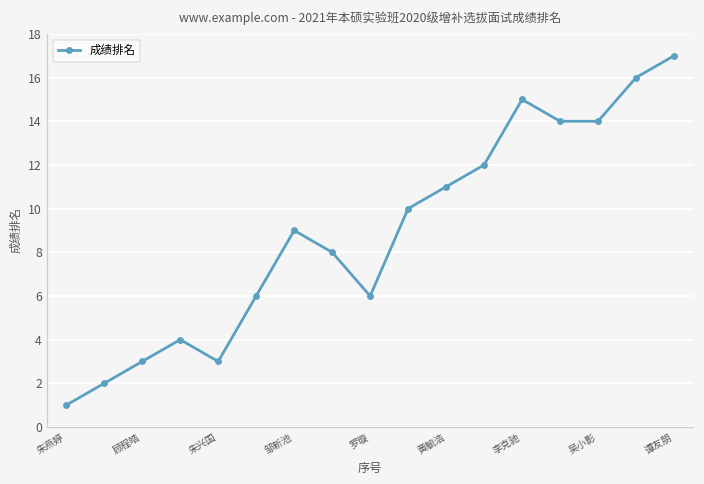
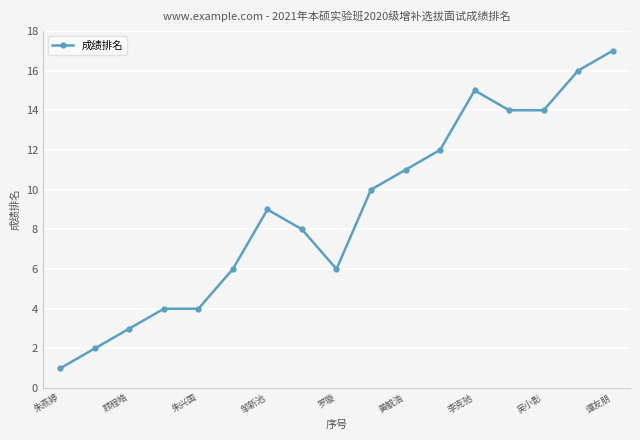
  {
    "朱燕婷": 1,
    "顾程皓": 3,
-   "朱兴国": 3,
+   "朱兴国": 4,
    "邹新池": 9,
    "罗璇": 6,
    "黄毓浩": 11,
    "李克驰": 15,
    "吴小影": 14,
    "谭友朋": 17
  }
